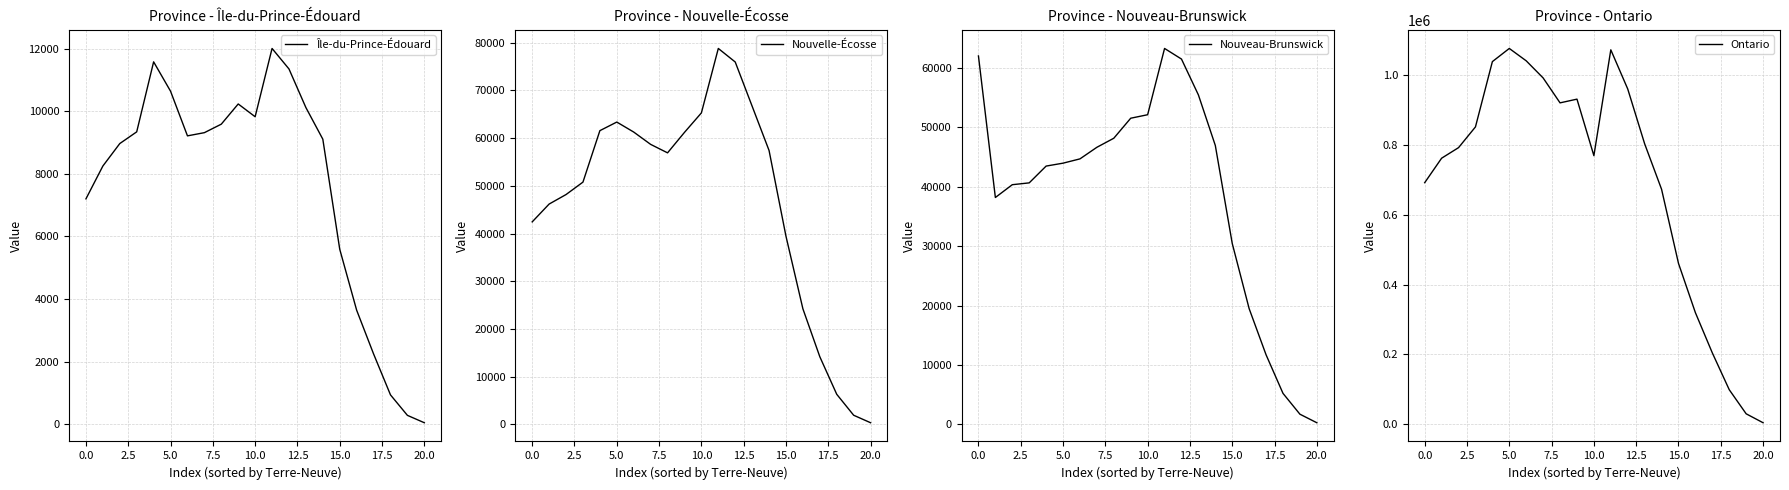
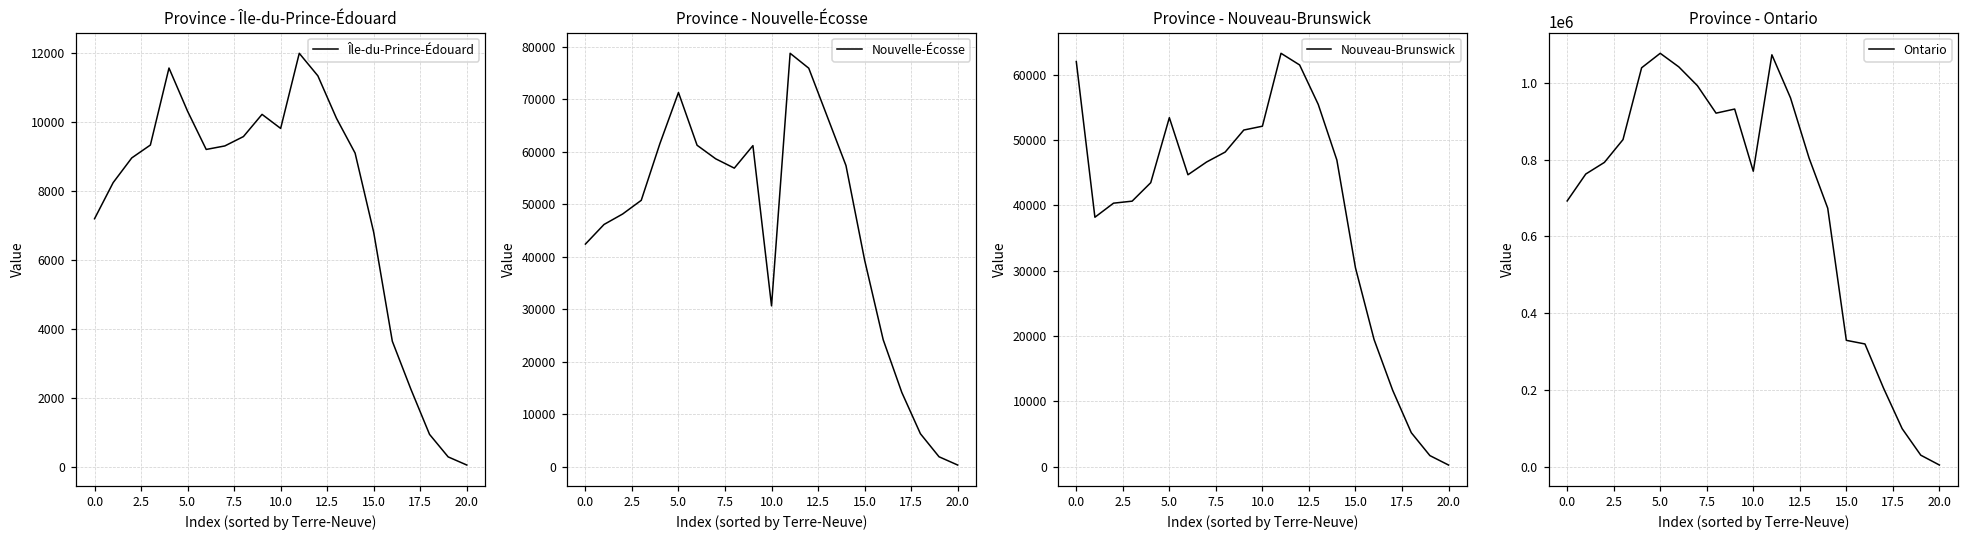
  {
    "Province - Île-du-Prince-Édouard": {
      "0.0": 7200,
-     "5.0": 10600,
+     "5.0": 10300,
      "10.0": 9800,
-     "15.0": 5600,
+     "15.0": 6800,
      "20.0": 0
    },
    "Province - Nouvelle-Écosse": {
      "0.0": 42000,
-     "5.0": 63000,
-     "10.0": 65000,
+     "5.0": 71000,
+     "10.0": 31000,
      "15.0": 39000,
      "20.0": 0
    },
    "Province - Nouveau-Brunswick": {
      "0.0": 62000,
-     "5.0": 44000,
+     "5.0": 53000,
      "10.0": 52000,
      "15.0": 30000,
      "20.0": 0
    },
    "Province - Ontario": {
      "0.0": 690000,
      "5.0": 1080000,
      "10.0": 770000,
-     "15.0": 460000,
+     "15.0": 330000,
      "20.0": 0
    }
  }
